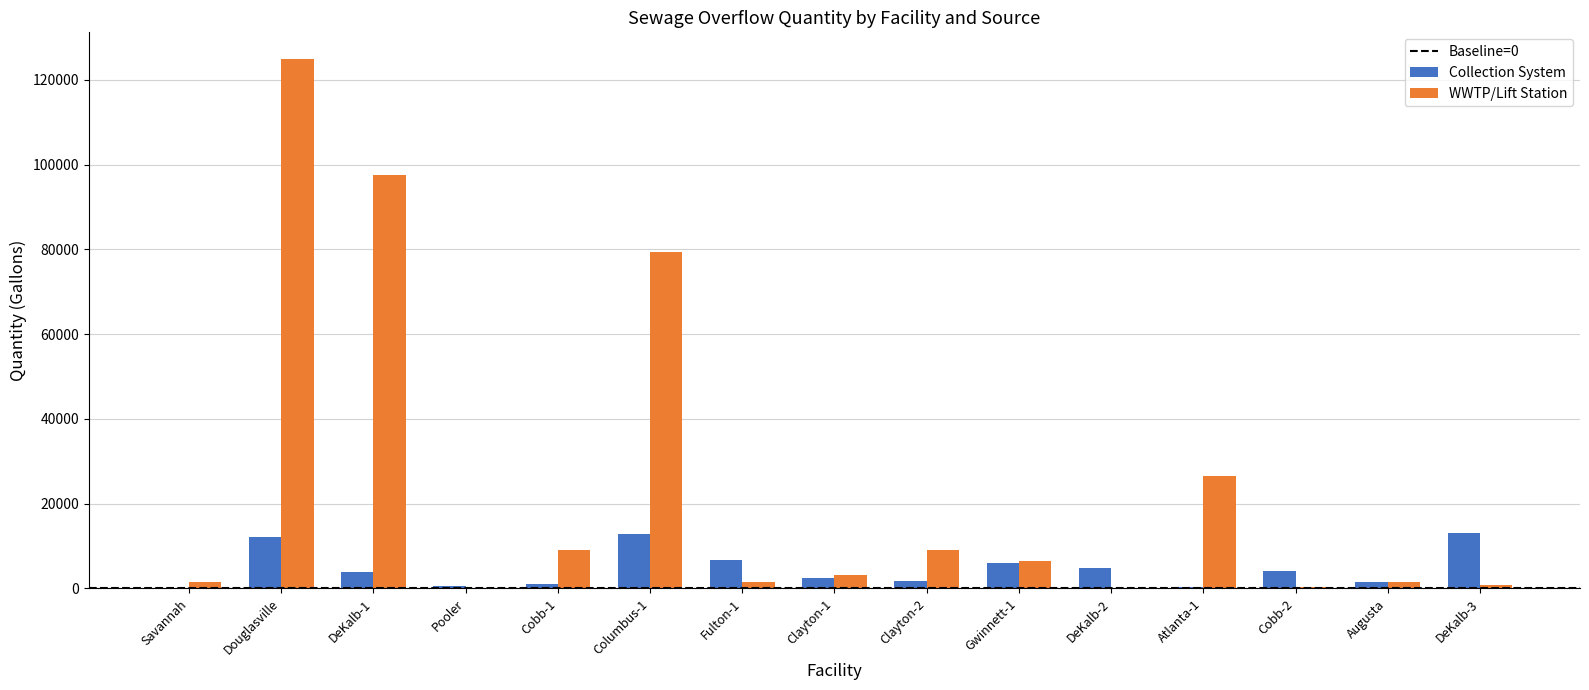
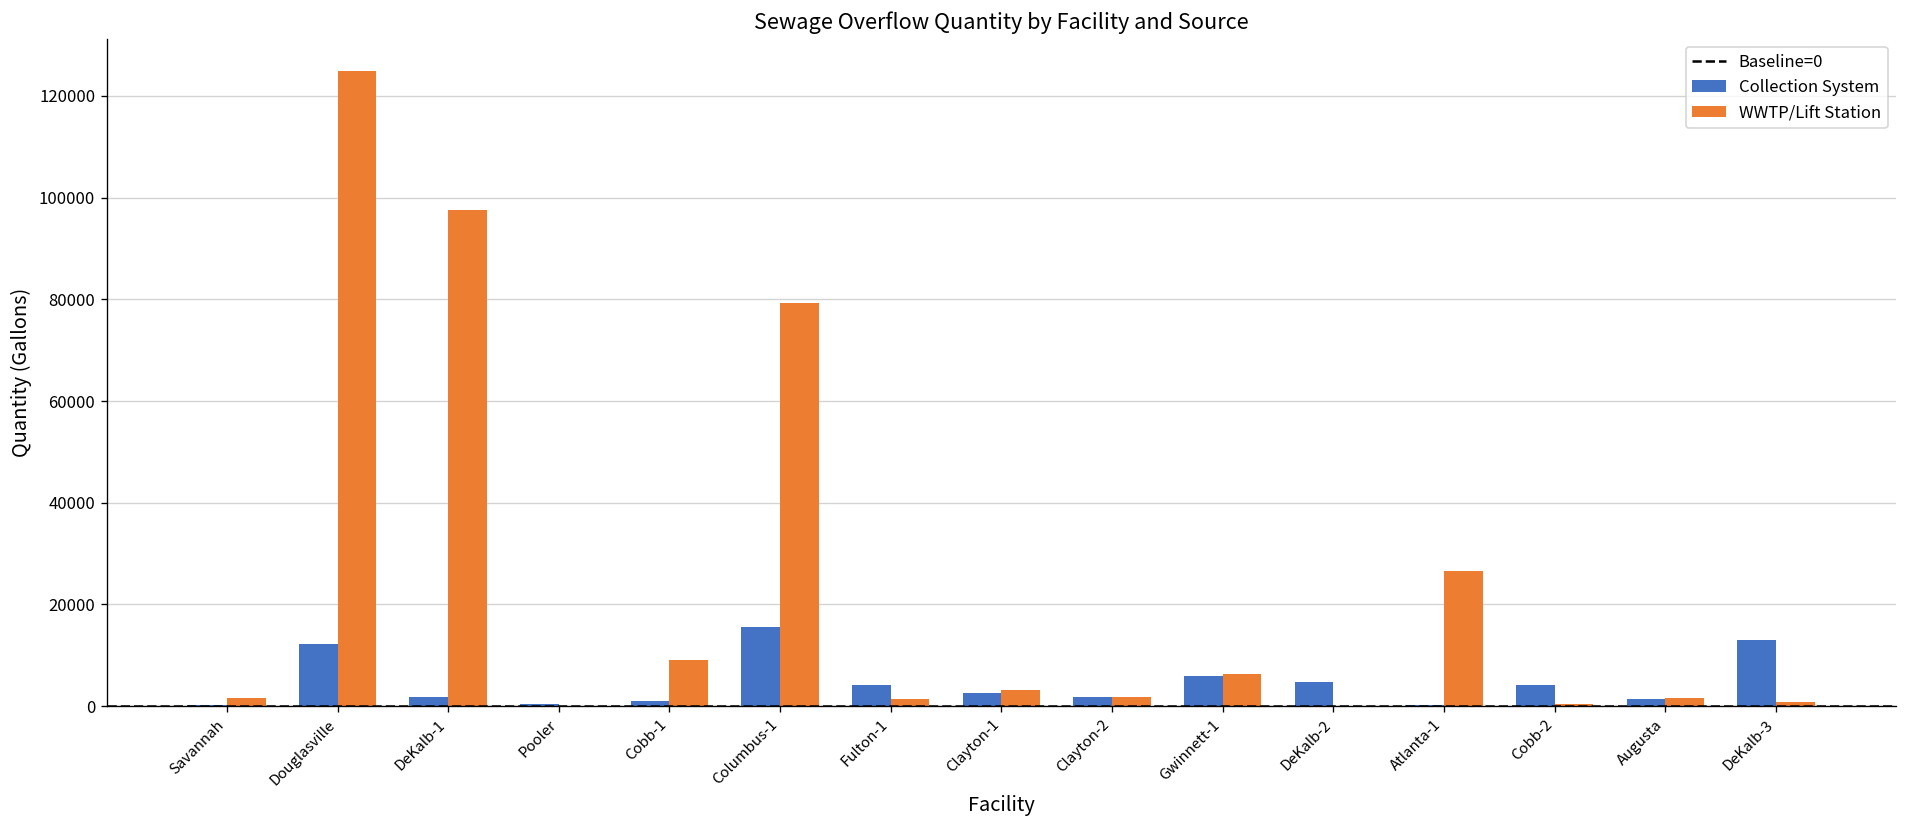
  {
    "Collection System": {
      "Douglasville": 12000,
-     "DeKalb-1": 4000,
+     "DeKalb-1": 2000,
      "Cobb-1": 1000,
-     "Columbus-1": 13000,
-     "Fulton-1": 7000,
+     "Columbus-1": 16000,
+     "Fulton-1": 4000,
      "Clayton-1": 2000,
      "Clayton-2": 2000,
      "Gwinnett-1": 6000,
      "DeKalb-2": 5000,
      "Cobb-2": 4000,
      "Augusta": 1000,
      "DeKalb-3": 13000
    },
    "WWTP/Lift Station": {
      "Savannah": 2000,
      "Douglasville": 125000,
      "DeKalb-1": 98000,
      "Cobb-1": 9000,
      "Columbus-1": 79000,
      "Fulton-1": 1000,
      "Clayton-1": 3000,
-     "Clayton-2": 9000,
+     "Clayton-2": 2000,
      "Gwinnett-1": 6000,
      "Atlanta-1": 27000,
      "Augusta": 2000,
      "DeKalb-3": 1000
    }
  }
